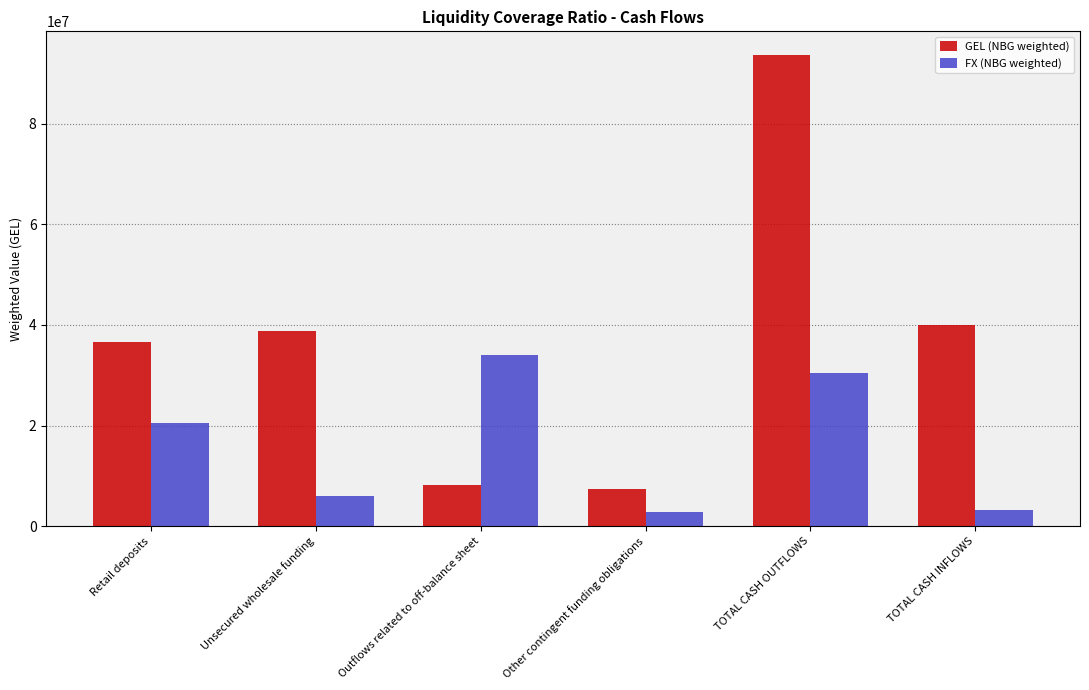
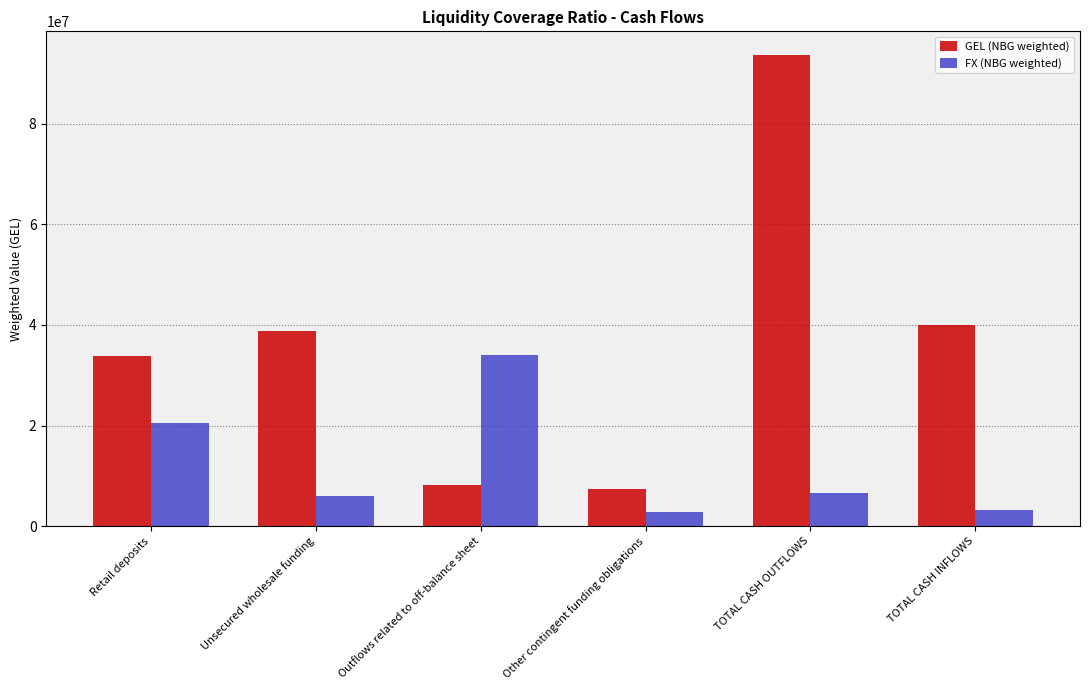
  {
    "GEL (NBG weighted)": {
-     "Retail deposits": 37000000,
+     "Retail deposits": 34000000,
      "Unsecured wholesale funding": 39000000,
      "Outflows related to off-balance sheet": 8000000,
      "Other contingent funding obligations": 7000000,
      "TOTAL CASH OUTFLOWS": 94000000,
      "TOTAL CASH INFLOWS": 40000000
    },
    "FX (NBG weighted)": {
      "Retail deposits": 20000000,
      "Unsecured wholesale funding": 6000000,
      "Outflows related to off-balance sheet": 34000000,
      "Other contingent funding obligations": 3000000,
-     "TOTAL CASH OUTFLOWS": 30000000,
+     "TOTAL CASH OUTFLOWS": 7000000,
      "TOTAL CASH INFLOWS": 3000000
    }
  }
